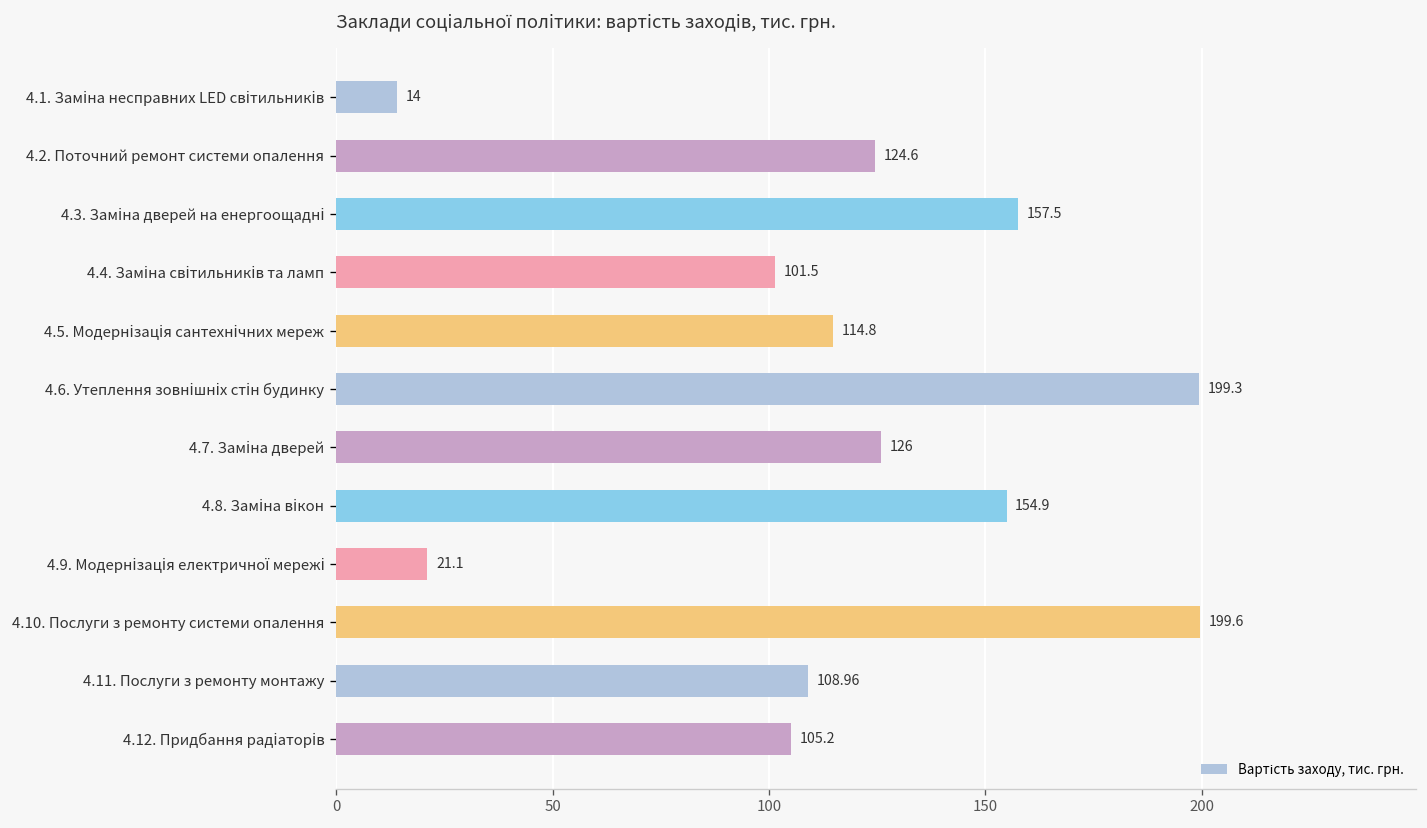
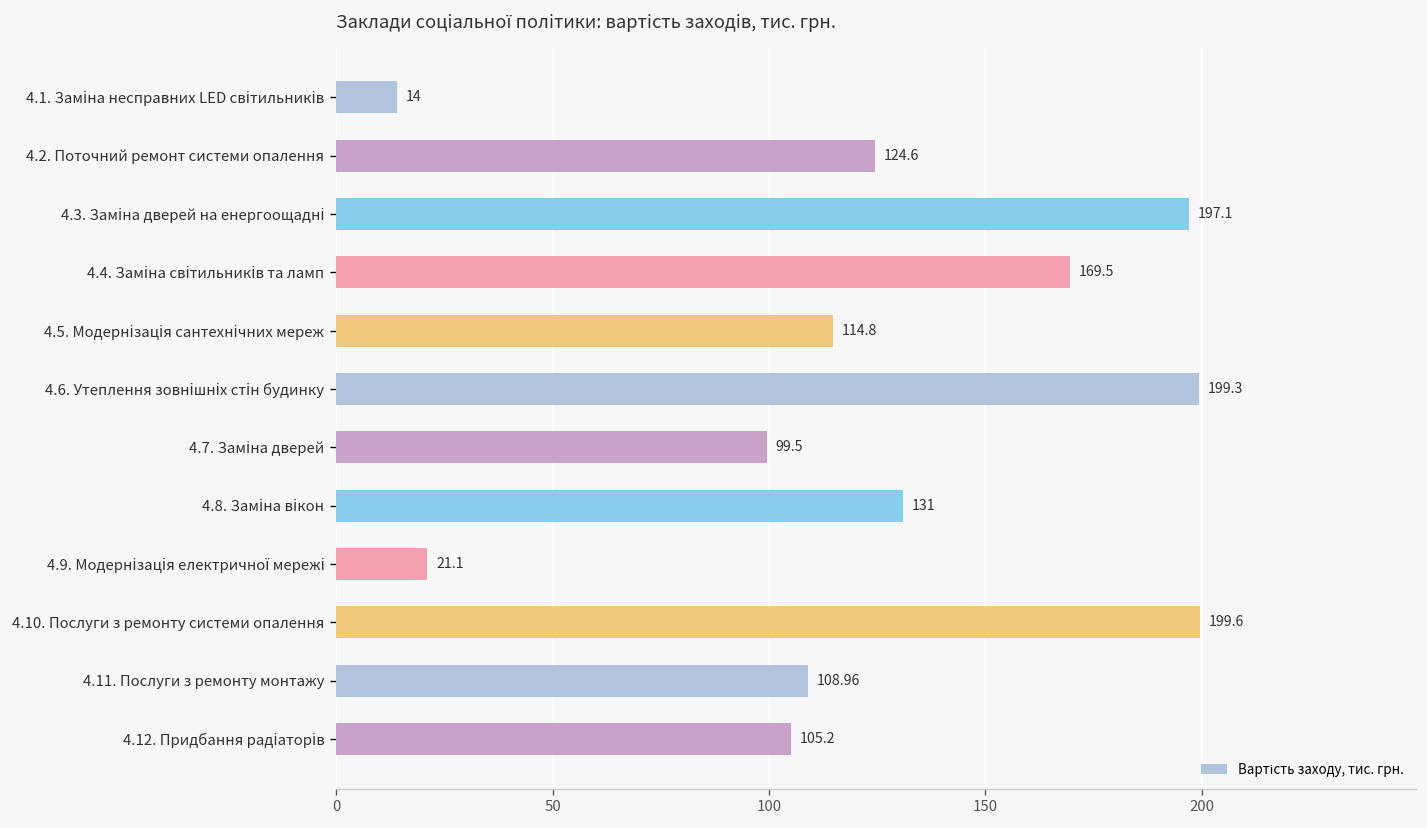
  {
    "4.1. Заміна несправних LED світильників": 14,
    "4.2. Поточний ремонт системи опалення": 124.6,
-   "4.3. Заміна дверей на енергоощадні": 157.5,
-   "4.4. Заміна світильників та ламп": 101.5,
+   "4.3. Заміна дверей на енергоощадні": 197.1,
+   "4.4. Заміна світильників та ламп": 169.5,
    "4.5. Модернізація сантехнічних мереж": 114.8,
    "4.6. Утеплення зовнішніх стін будинку": 199.3,
-   "4.7. Заміна дверей": 126,
-   "4.8. Заміна вікон": 154.9,
+   "4.7. Заміна дверей": 99.5,
+   "4.8. Заміна вікон": 131,
    "4.9. Модернізація електричної мережі": 21.1,
    "4.10. Послуги з ремонту системи опалення": 199.6,
    "4.11. Послуги з ремонту монтажу": 108.96,
    "4.12. Придбання радіаторів": 105.2
  }
